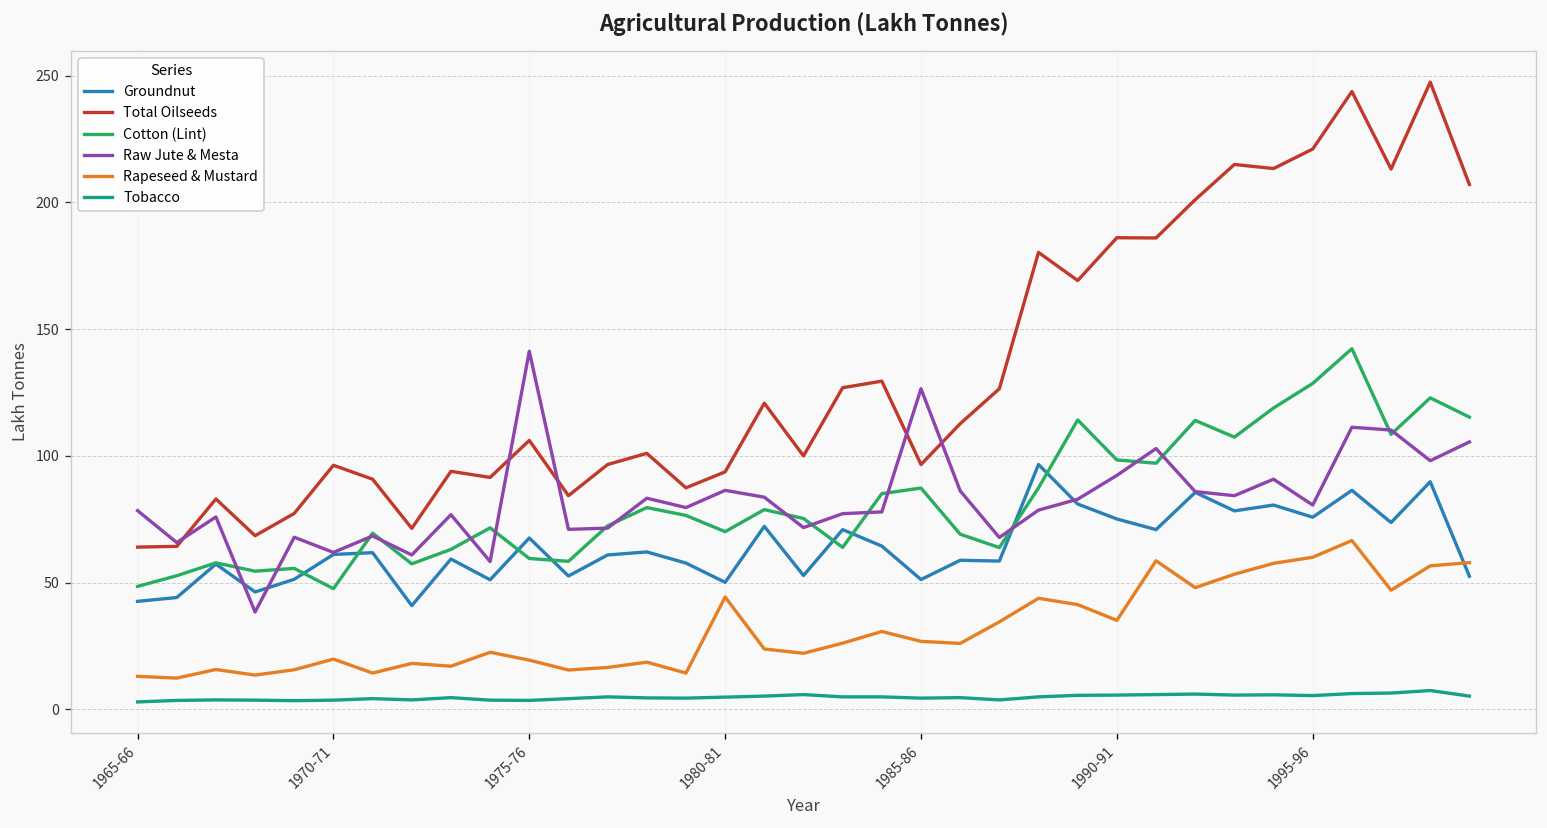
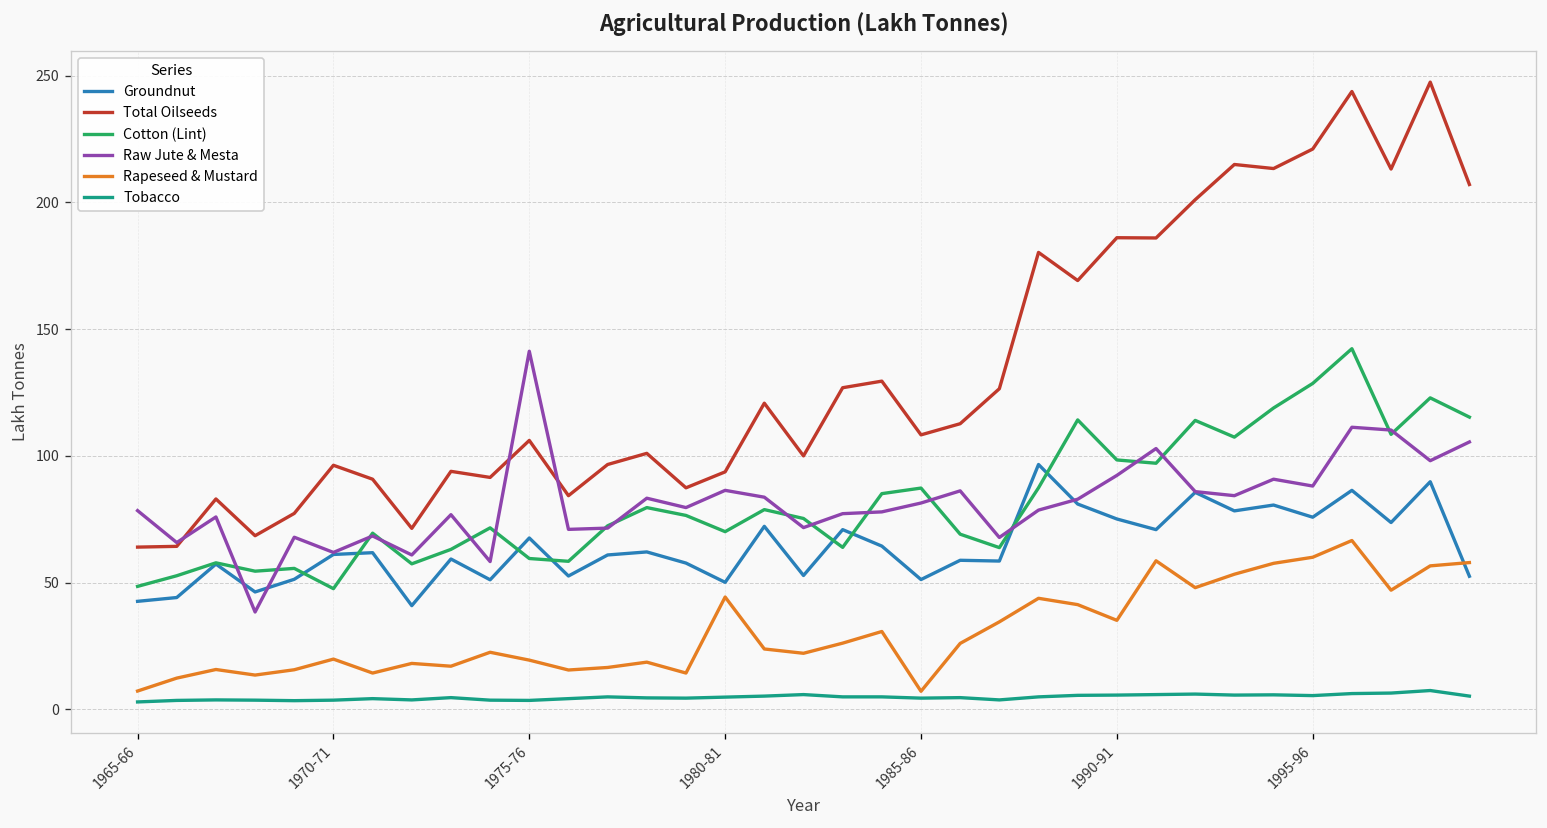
  {
    "Groundnut": {
      "1965-66": 43,
      "1975-76": 68,
      "1980-81": 50,
      "1985-86": 51,
      "1990-91": 75,
      "1995-96": 76
    },
    "Total Oilseeds": {
      "1965-66": 64,
      "1970-71": 96,
      "1975-76": 106,
      "1980-81": 94,
-     "1985-86": 97,
+     "1985-86": 108,
      "1990-91": 186,
      "1995-96": 221
    },
    "Raw Jute & Mesta": {
      "1965-66": 78,
      "1975-76": 141,
      "1980-81": 86,
-     "1985-86": 127,
+     "1985-86": 81,
      "1990-91": 92,
-     "1995-96": 81
+     "1995-96": 88
    },
    "Rapeseed & Mustard": {
-     "1965-66": 13,
+     "1965-66": 7,
      "1970-71": 20,
      "1975-76": 19,
      "1980-81": 44,
-     "1985-86": 27,
+     "1985-86": 7,
      "1990-91": 35,
      "1995-96": 60
    }
  }
